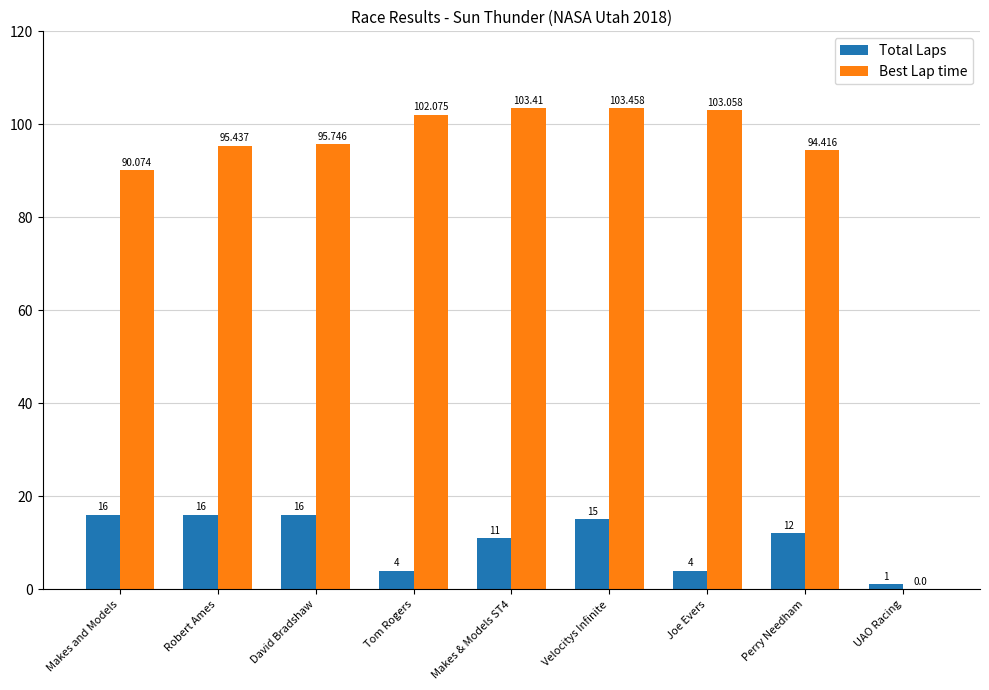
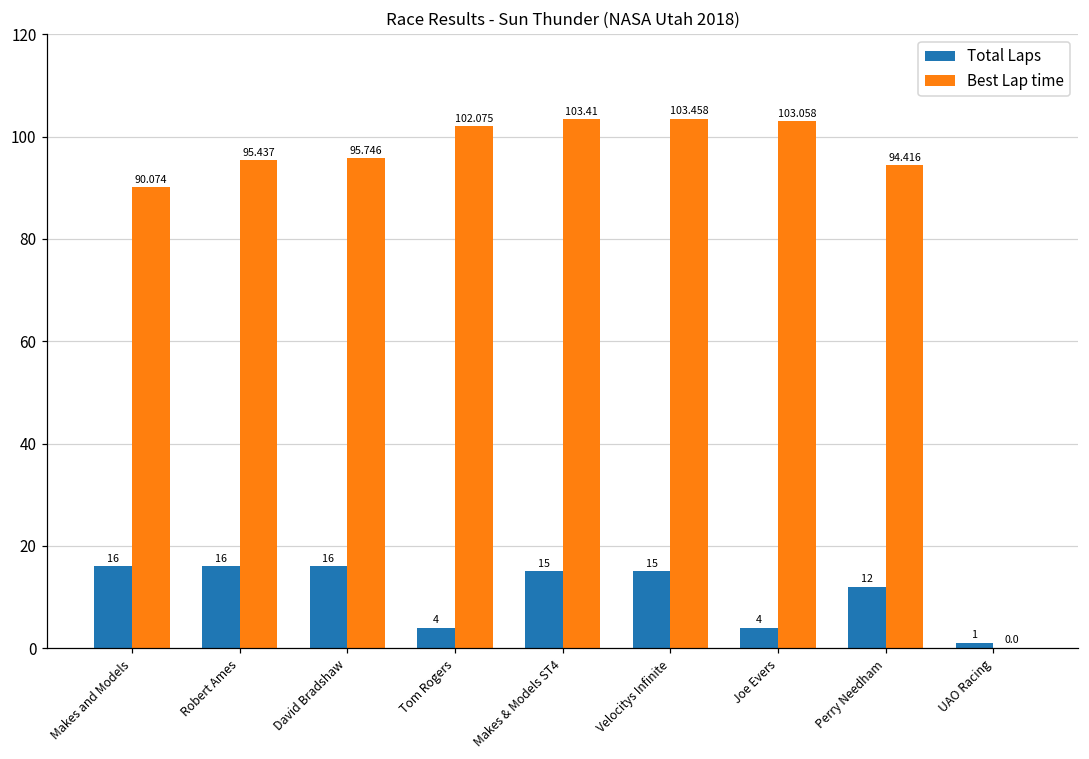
  {
    "Total Laps": {
      "Makes and Models": 16,
      "Robert Ames": 16,
      "David Bradshaw": 16,
      "Tom Rogers": 4,
-     "Makes & Models ST4": 11,
+     "Makes & Models ST4": 15,
      "Velocitys Infinite": 15,
      "Joe Evers": 4,
      "Perry Needham": 12,
      "UAO Racing": 1
    },
    "Best Lap time": {
      "Makes and Models": 90.074,
      "Robert Ames": 95.437,
      "David Bradshaw": 95.746,
      "Tom Rogers": 102.075,
      "Makes & Models ST4": 103.41,
      "Velocitys Infinite": 103.458,
      "Joe Evers": 103.058,
      "Perry Needham": 94.416,
      "UAO Racing": 0.0
    }
  }
